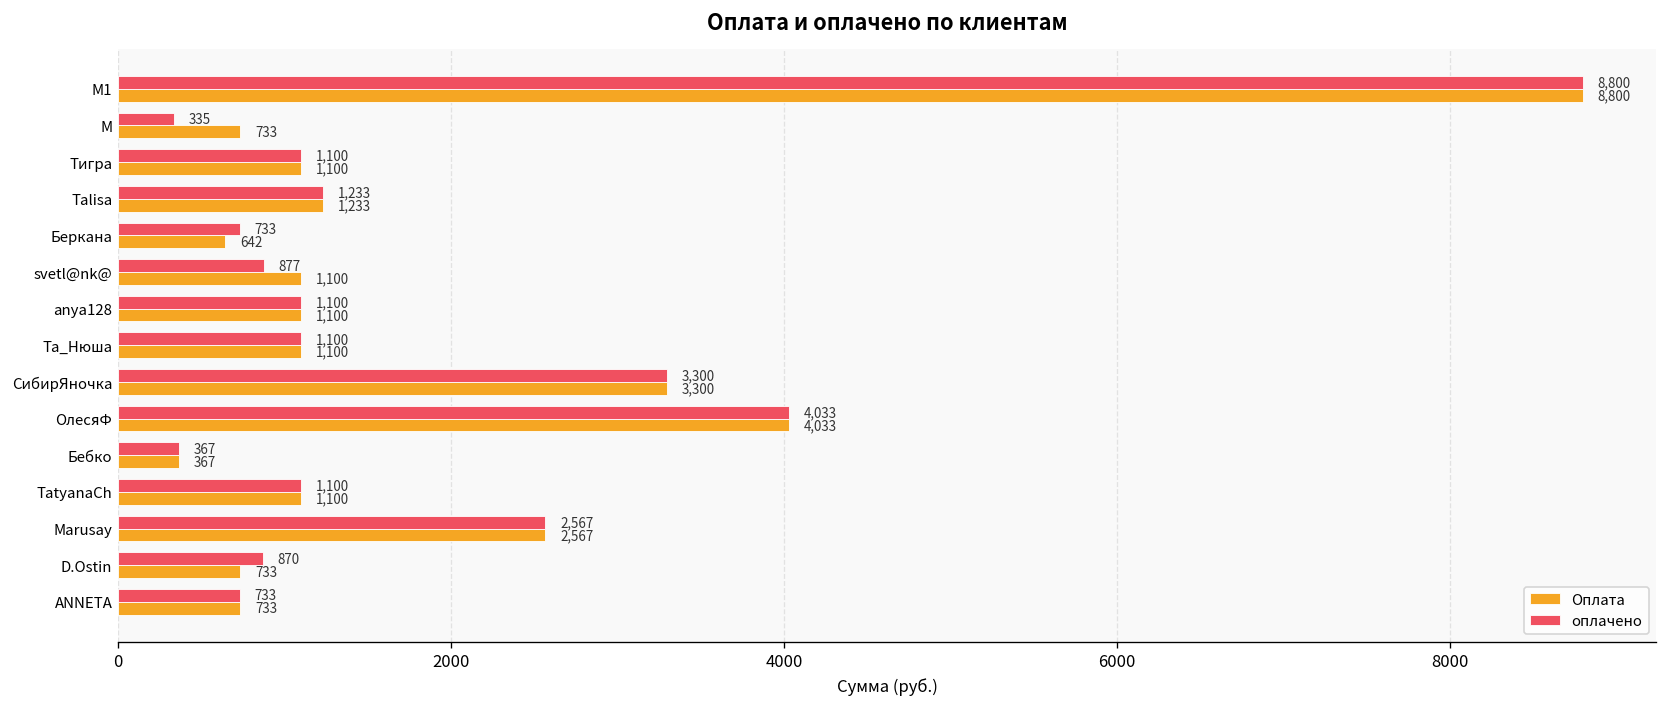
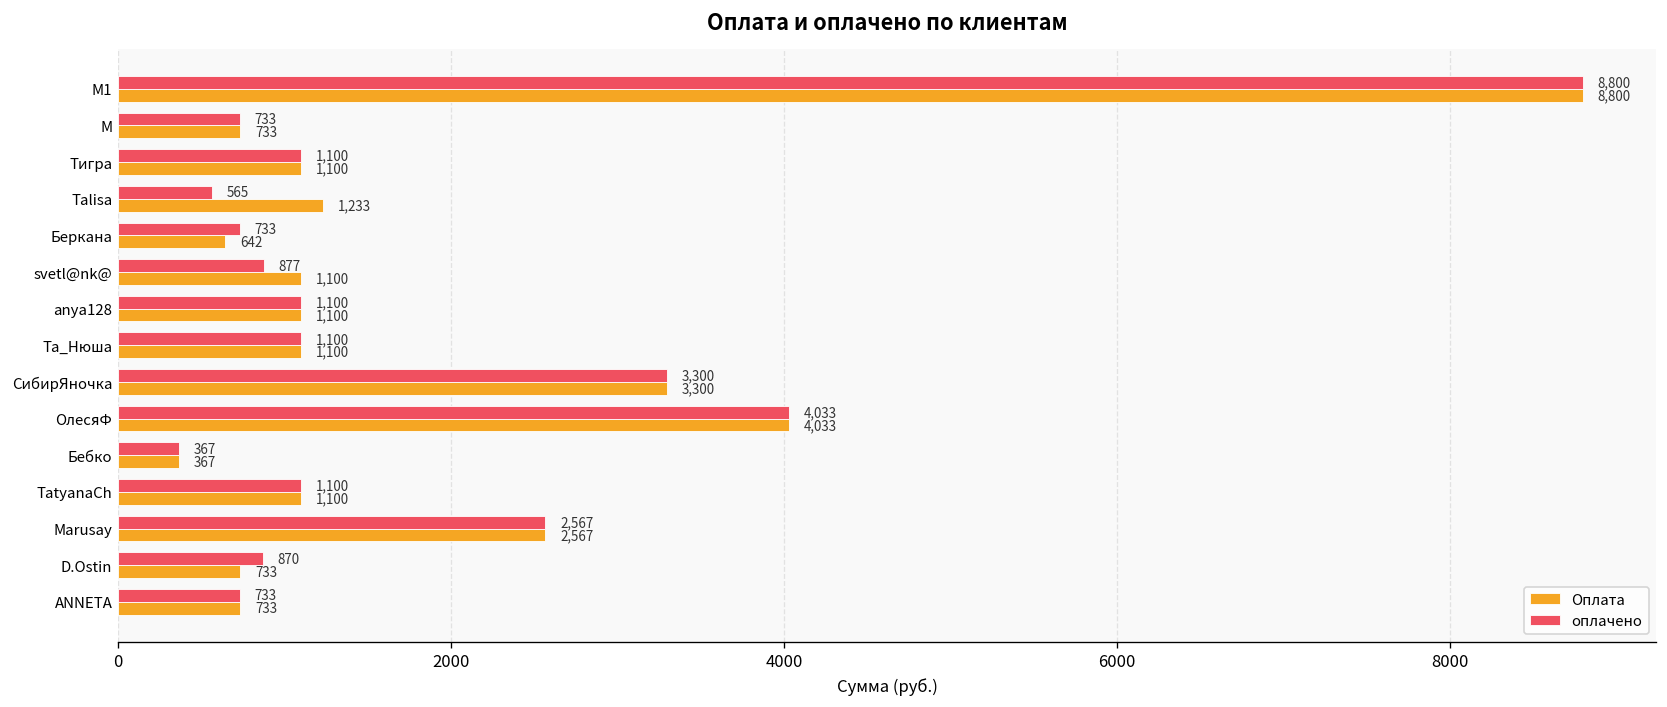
  {
    "Оплата": {
      "М1": "8,800",
      "М": "733",
      "Тигра": "1,100",
      "Talisa": "1,233",
      "Беркана": "642",
      "svetl@nk@": "1,100",
      "anya128": "1,100",
      "Та_Нюша": "1,100",
      "СибирЯночка": "3,300",
      "ОлесяФ": "4,033",
      "Бебко": "367",
      "TatyanaCh": "1,100",
      "Marusay": "2,567",
      "D.Ostin": "733",
      "ANNETA": "733"
    },
    "оплачено": {
      "М1": "8,800",
-     "М": "335",
+     "М": "733",
      "Тигра": "1,100",
-     "Talisa": "1,233",
+     "Talisa": "565",
      "Беркана": "733",
      "svetl@nk@": "877",
      "anya128": "1,100",
      "Та_Нюша": "1,100",
      "СибирЯночка": "3,300",
      "ОлесяФ": "4,033",
      "Бебко": "367",
      "TatyanaCh": "1,100",
      "Marusay": "2,567",
      "D.Ostin": "870",
      "ANNETA": "733"
    }
  }
